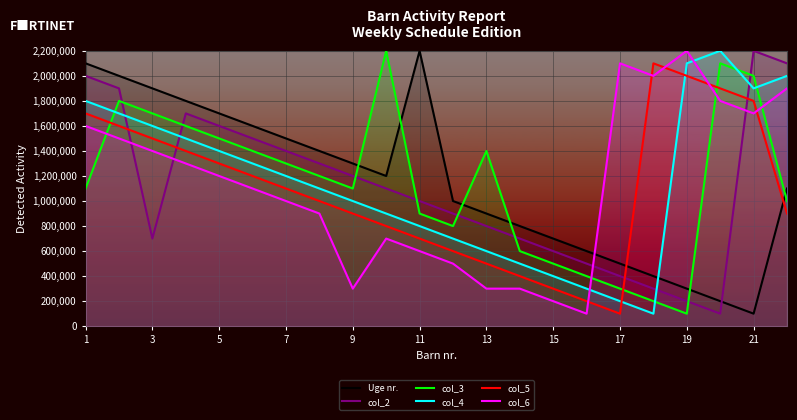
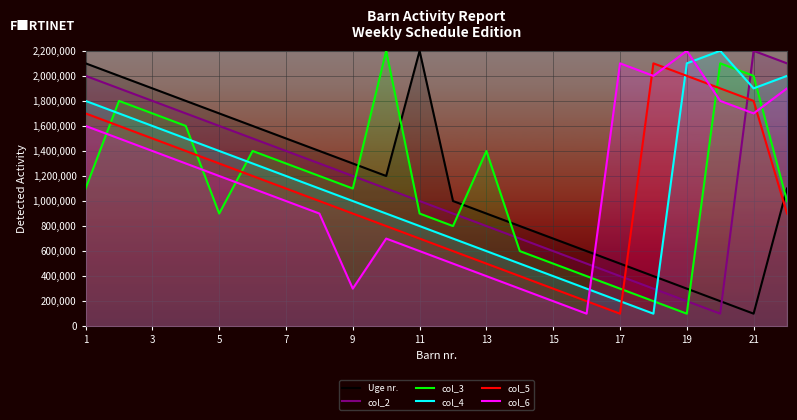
  {
    "Uge nr.": {
      "1": "2,100,000",
      "3": "1,900,000",
      "5": "1,700,000",
      "7": "1,500,000",
      "9": "1,300,000",
      "11": "2,200,000",
      "13": "900,000",
      "15": "700,000",
      "17": "500,000",
      "19": "300,000",
      "21": "100,000"
    },
    "col_2": {
      "1": "2,000,000",
-     "3": "700,000",
+     "3": "1,800,000",
      "5": "1,600,000",
      "7": "1,400,000",
      "9": "1,200,000",
      "11": "1,000,000",
      "13": "800,000",
      "15": "600,000",
      "17": "400,000",
      "19": "200,000",
      "21": "2,200,000"
    },
    "col_3": {
      "1": "1,100,000",
      "3": "1,700,000",
-     "5": "1,500,000",
+     "5": "900,000",
      "7": "1,300,000",
      "9": "1,100,000",
      "11": "900,000",
      "13": "1,400,000",
      "15": "500,000",
      "17": "300,000",
      "19": "100,000",
      "21": "2,000,000"
    },
    "col_4": {
      "1": "1,800,000",
      "3": "1,600,000",
      "5": "1,400,000",
      "7": "1,200,000",
      "9": "1,000,000",
      "11": "800,000",
      "13": "600,000",
      "15": "400,000",
      "17": "200,000",
      "19": "2,100,000",
      "21": "1,900,000"
    },
    "col_5": {
      "1": "1,700,000",
      "3": "1,500,000",
      "5": "1,300,000",
      "7": "1,100,000",
      "9": "900,000",
      "11": "700,000",
      "13": "500,000",
      "15": "300,000",
      "17": "100,000",
      "19": "2,000,000",
      "21": "1,800,000"
    },
    "col_6": {
      "1": "1,600,000",
      "3": "1,400,000",
      "5": "1,200,000",
      "7": "1,000,000",
      "9": "300,000",
      "11": "600,000",
-     "13": "300,000",
+     "13": "400,000",
      "15": "200,000",
      "17": "2,100,000",
      "19": "2,200,000",
      "21": "1,700,000"
    }
  }
